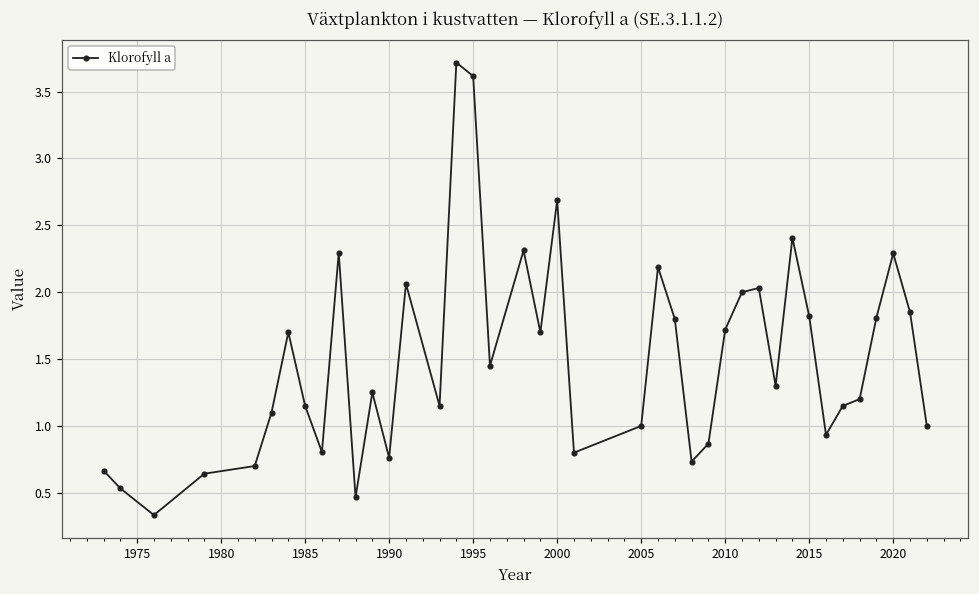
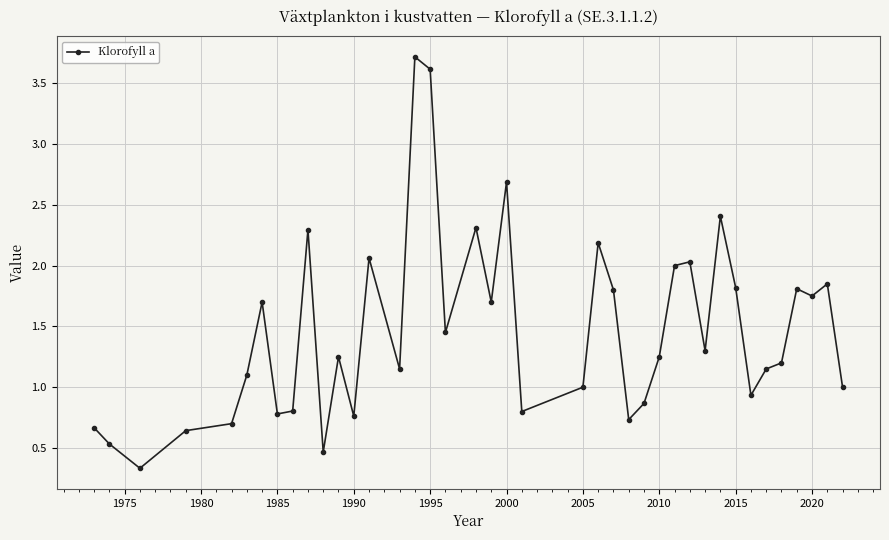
  {
-   "1985": 1.15,
+   "1985": 0.78,
    "1990": 0.76,
    "1995": 3.62,
    "2000": 2.69,
    "2005": 1.00,
-   "2010": 1.72,
+   "2010": 1.25,
    "2015": 1.82,
-   "2020": 2.29
+   "2020": 1.75
  }
